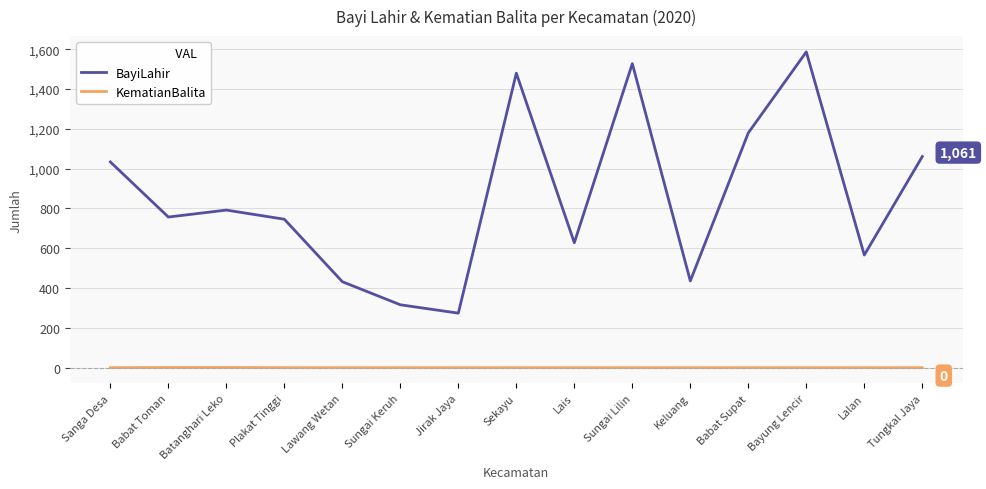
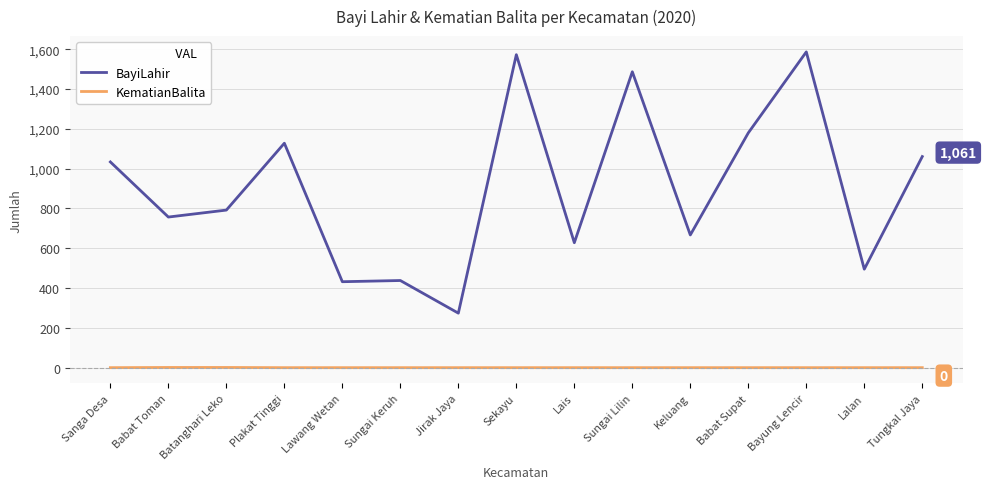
  {
    "BayiLahir": {
      "Sanga Desa": "1,030",
      "Babat Toman": "760",
      "Batanghari Leko": "790",
-     "Plakat Tinggi": "750",
+     "Plakat Tinggi": "1,130",
      "Lawang Wetan": "430",
-     "Sungai Keruh": "320",
+     "Sungai Keruh": "440",
      "Jirak Jaya": "270",
-     "Sekayu": "1,480",
+     "Sekayu": "1,570",
      "Lais": "630",
-     "Sungai Lilin": "1,530",
-     "Keluang": "440",
+     "Sungai Lilin": "1,490",
+     "Keluang": "670",
      "Babat Supat": "1,180",
      "Bayung Lencir": "1,590",
-     "Lalan": "570"
+     "Lalan": "500"
    },
    "KematianBalita": {
      "Sanga Desa": "0",
      "Babat Toman": "0",
      "Batanghari Leko": "0",
      "Plakat Tinggi": "0",
      "Lawang Wetan": "0",
      "Sungai Keruh": "0",
      "Jirak Jaya": "0",
      "Sekayu": "0",
      "Lais": "0",
      "Sungai Lilin": "0",
      "Keluang": "0",
      "Babat Supat": "0",
      "Bayung Lencir": "0",
      "Lalan": "0"
    }
  }
